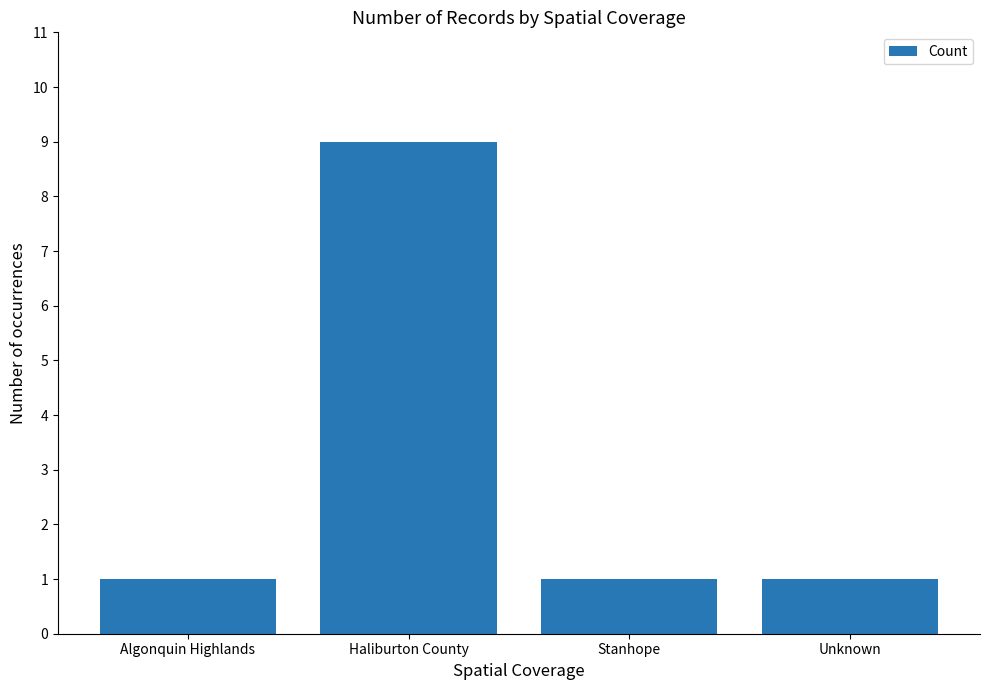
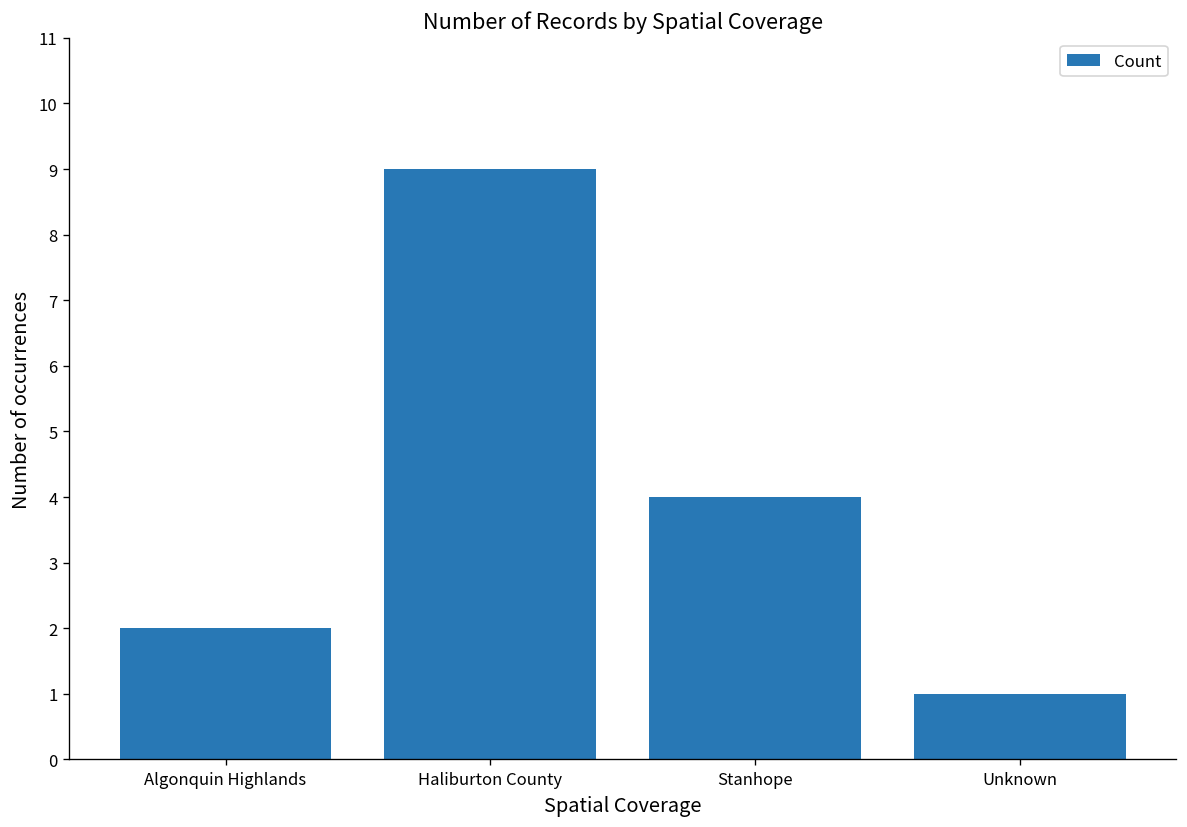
  {
-   "Algonquin Highlands": 1,
+   "Algonquin Highlands": 2,
    "Haliburton County": 9,
-   "Stanhope": 1,
+   "Stanhope": 4,
    "Unknown": 1
  }
